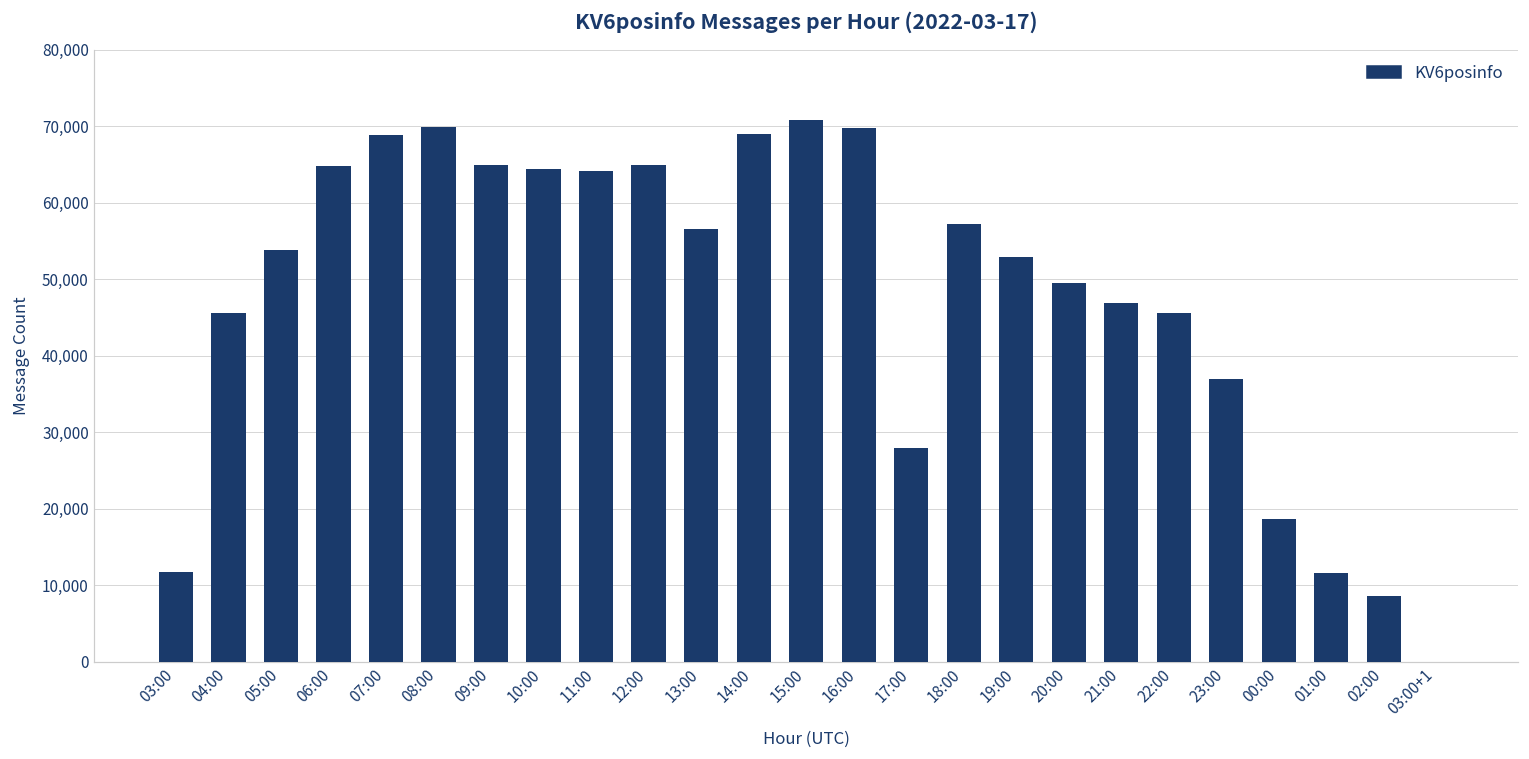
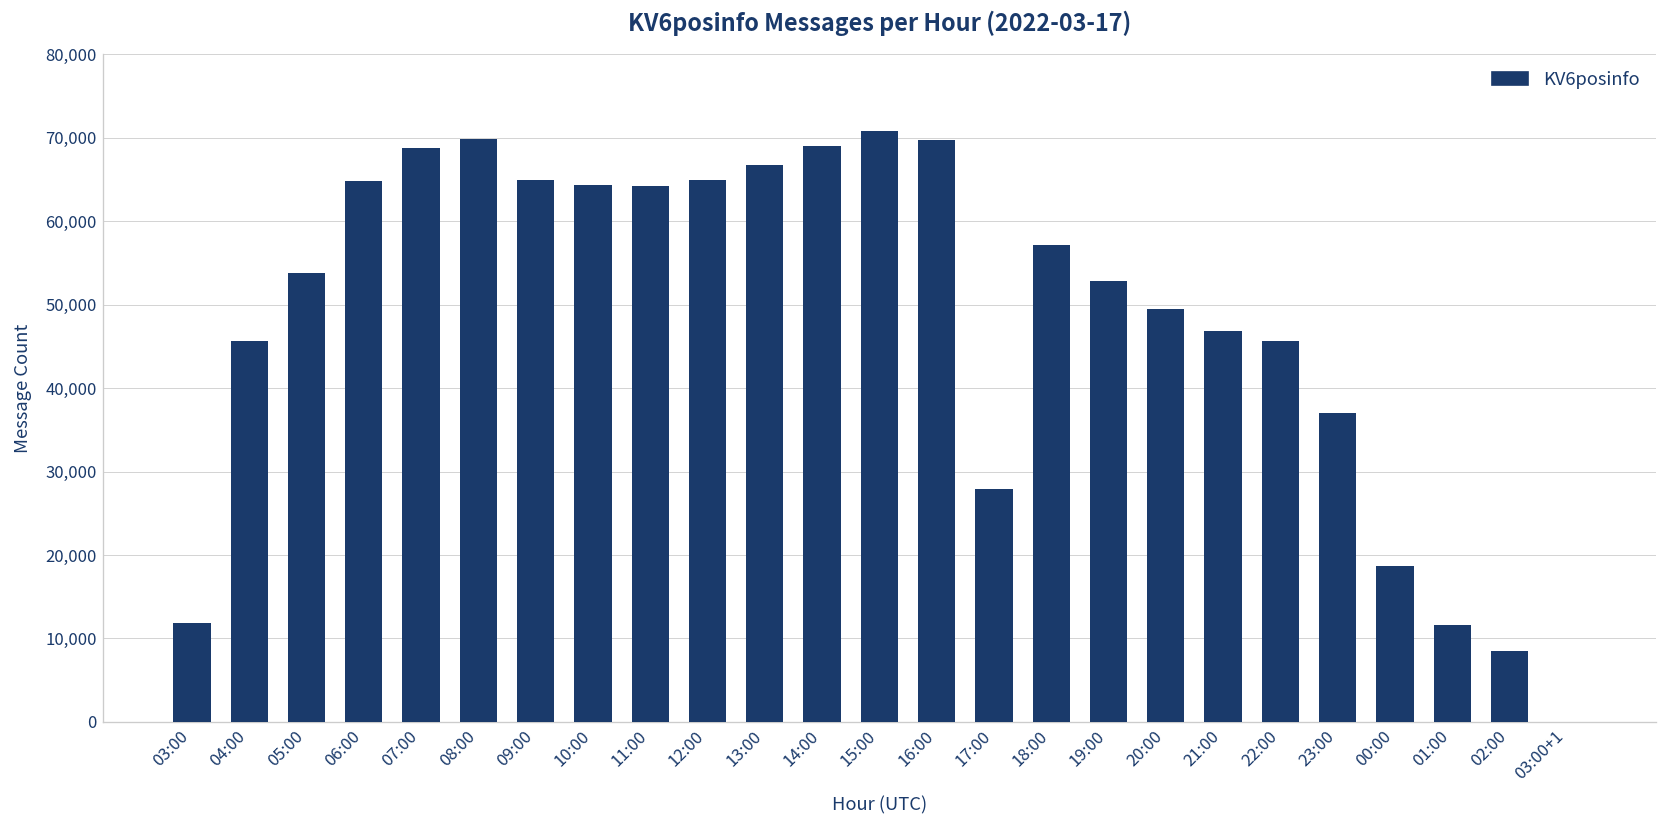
  {
    "03:00": "12,000",
    "04:00": "46,000",
    "05:00": "54,000",
    "06:00": "65,000",
    "07:00": "69,000",
    "08:00": "70,000",
    "09:00": "65,000",
    "10:00": "64,000",
    "11:00": "64,000",
    "12:00": "65,000",
-   "13:00": "57,000",
+   "13:00": "67,000",
    "14:00": "69,000",
    "15:00": "71,000",
    "16:00": "70,000",
    "17:00": "28,000",
    "18:00": "57,000",
    "19:00": "53,000",
    "20:00": "50,000",
    "21:00": "47,000",
    "22:00": "46,000",
    "23:00": "37,000",
    "00:00": "19,000",
    "01:00": "12,000",
    "02:00": "9,000"
  }
